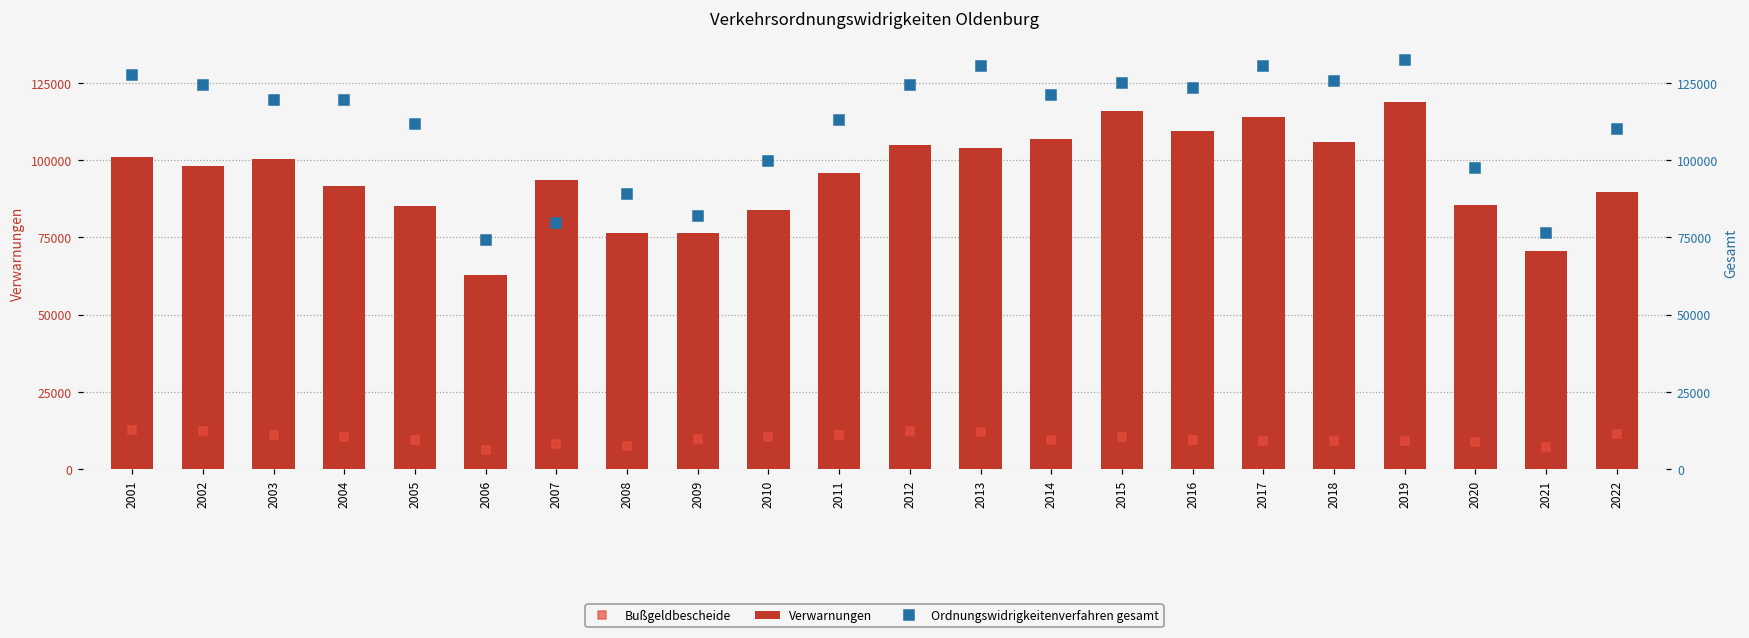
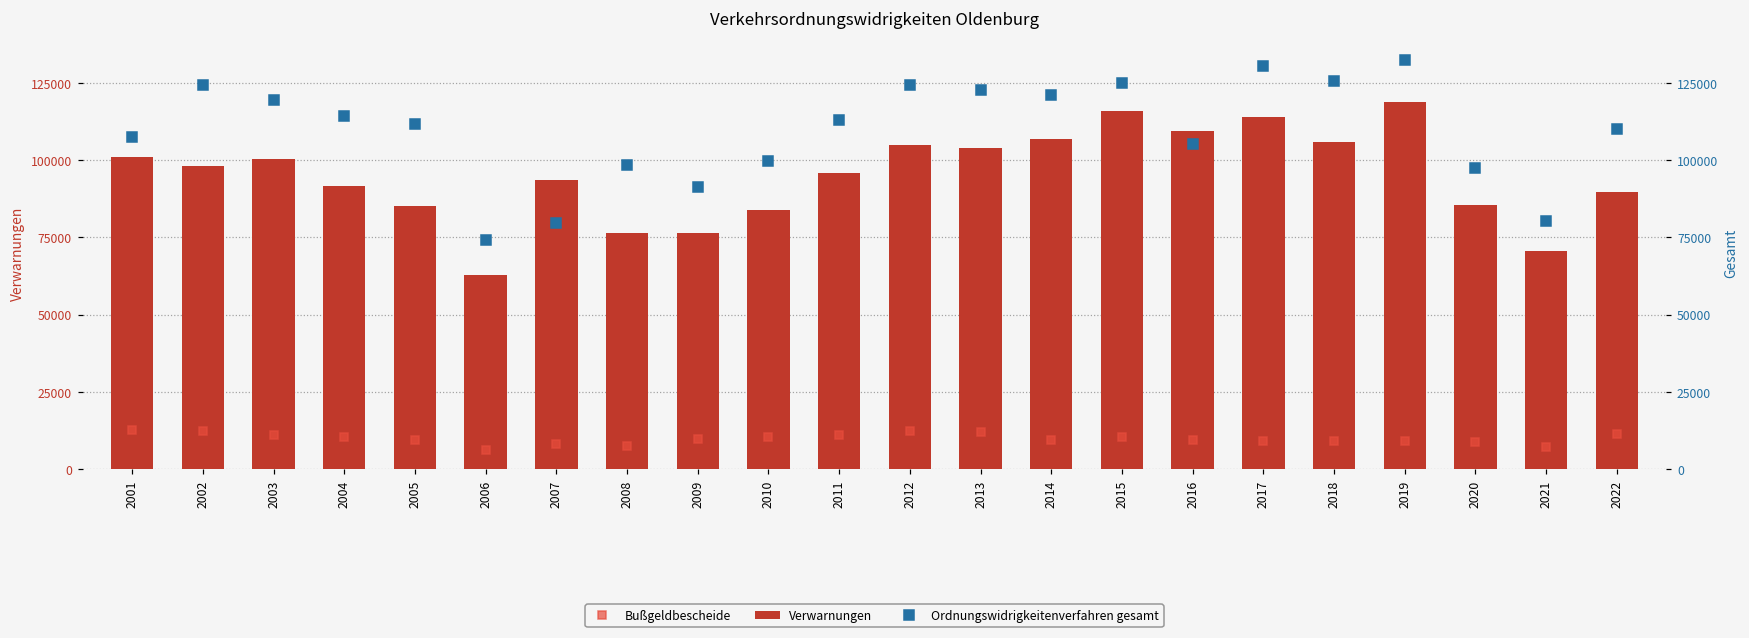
  {
    "Ordnungswidrigkeitenverfahren gesamt": {
-     "2001": 127000,
+     "2001": 108000,
      "2002": 124000,
      "2003": 119000,
-     "2004": 120000,
+     "2004": 114000,
      "2005": 112000,
      "2006": 74000,
      "2007": 80000,
-     "2008": 89000,
-     "2009": 82000,
+     "2008": 98000,
+     "2009": 91000,
      "2010": 100000,
      "2011": 113000,
      "2012": 124000,
-     "2013": 131000,
+     "2013": 123000,
      "2014": 121000,
      "2015": 125000,
-     "2016": 123000,
+     "2016": 105000,
      "2017": 130000,
      "2018": 126000,
      "2019": 133000,
      "2020": 97000,
-     "2021": 76000,
+     "2021": 80000,
      "2022": 110000
    }
  }
